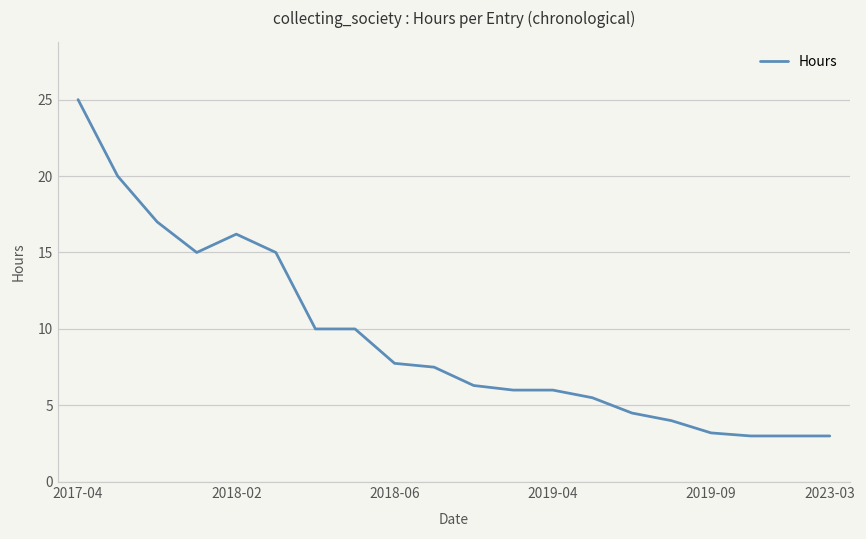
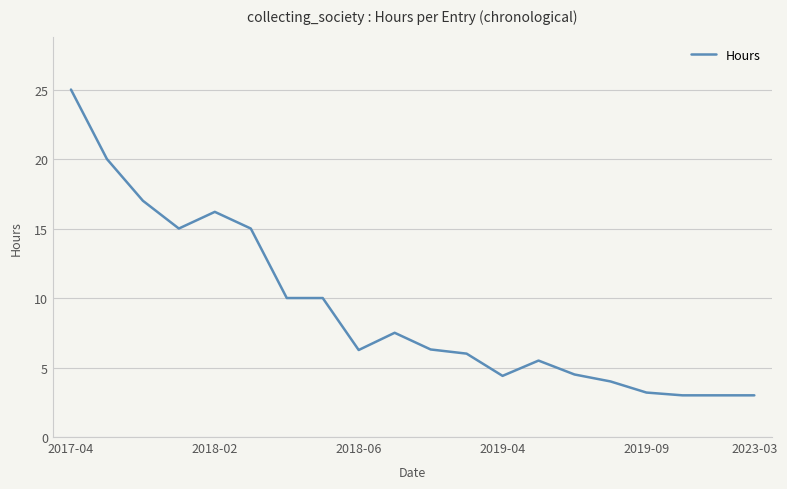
  {
    "2017-04": 25.0,
    "2018-02": 16.2,
-   "2018-06": 7.8,
-   "2019-04": 6.0,
+   "2018-06": 6.3,
+   "2019-04": 4.4,
    "2019-09": 3.2,
    "2023-03": 3.0
  }
